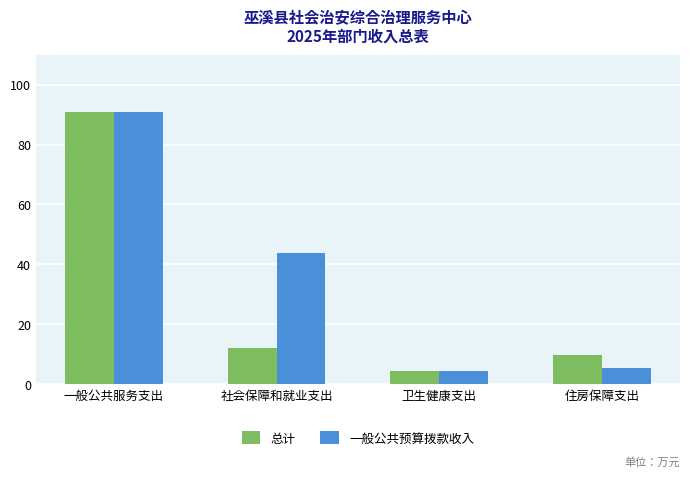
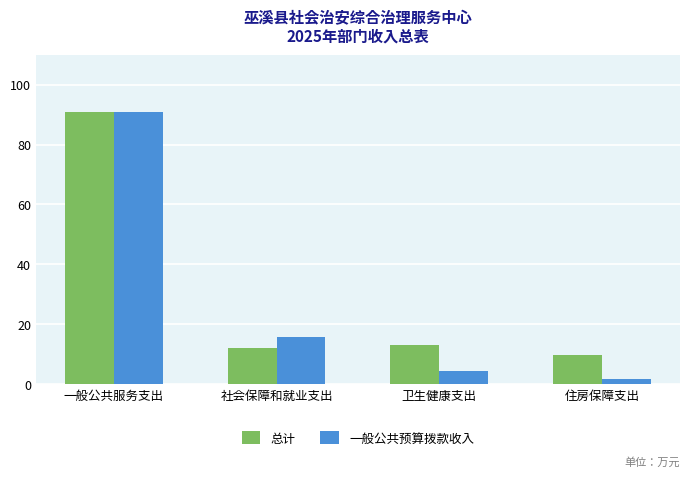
  {
    "总计": {
      "一般公共服务支出": 91,
      "社会保障和就业支出": 12,
-     "卫生健康支出": 4,
+     "卫生健康支出": 13,
      "住房保障支出": 10
    },
    "一般公共预算拨款收入": {
      "一般公共服务支出": 91,
-     "社会保障和就业支出": 44,
+     "社会保障和就业支出": 16,
      "卫生健康支出": 4,
-     "住房保障支出": 5
+     "住房保障支出": 2
    }
  }
